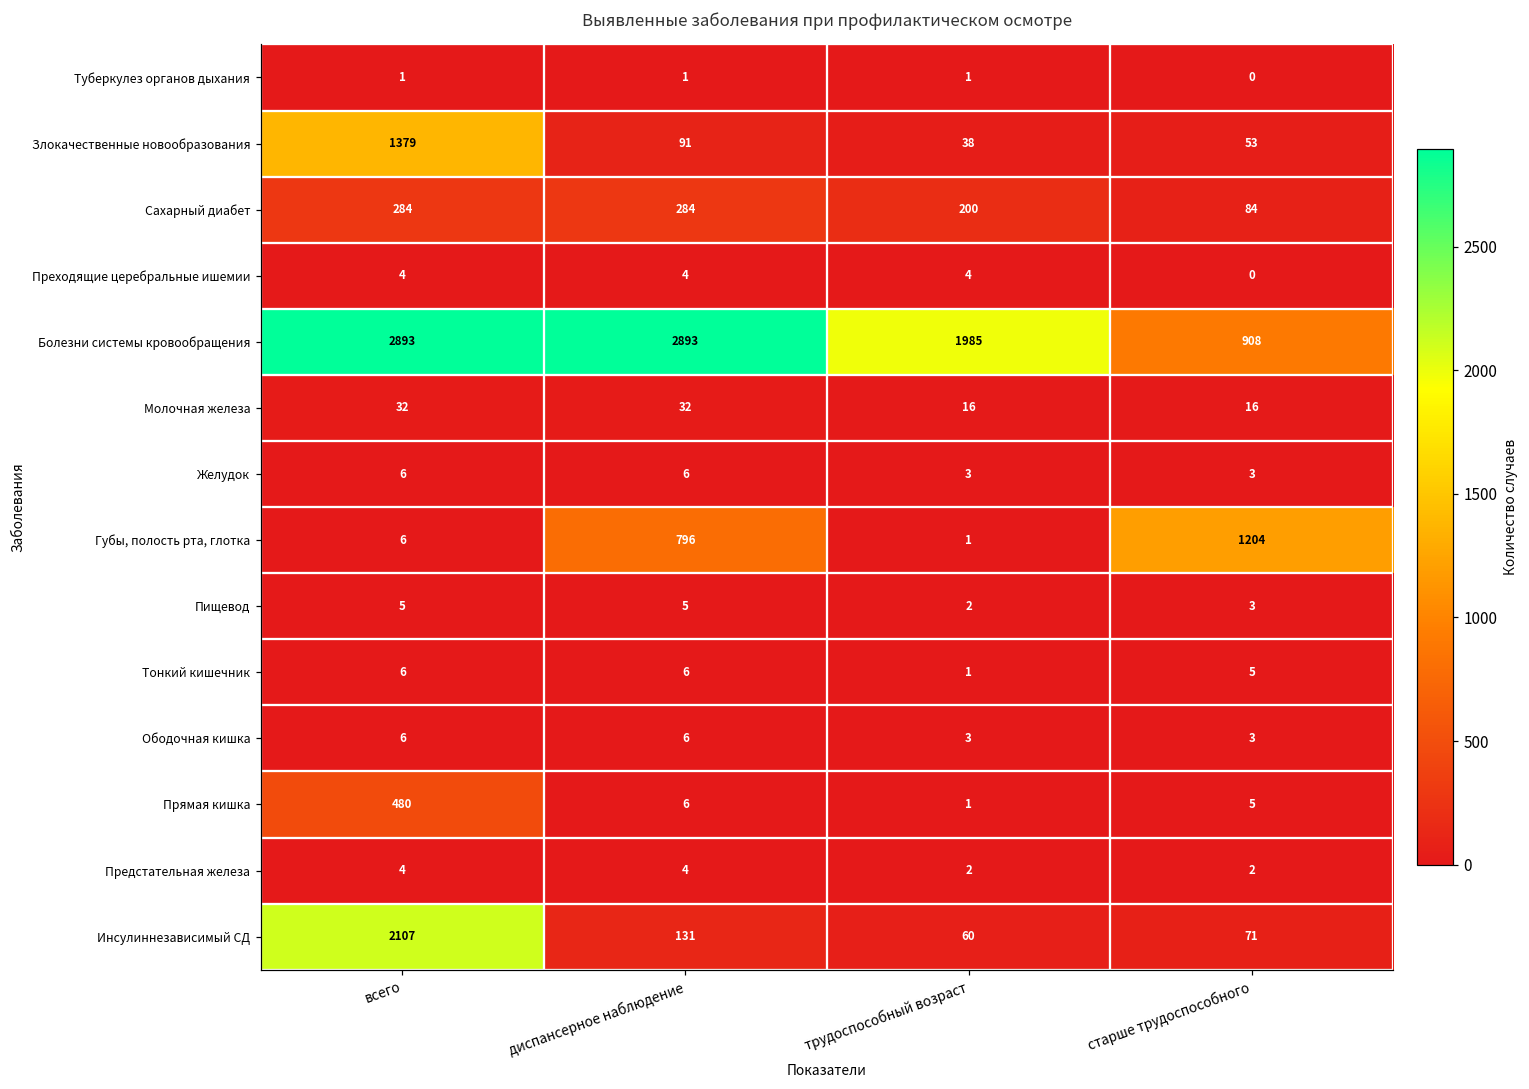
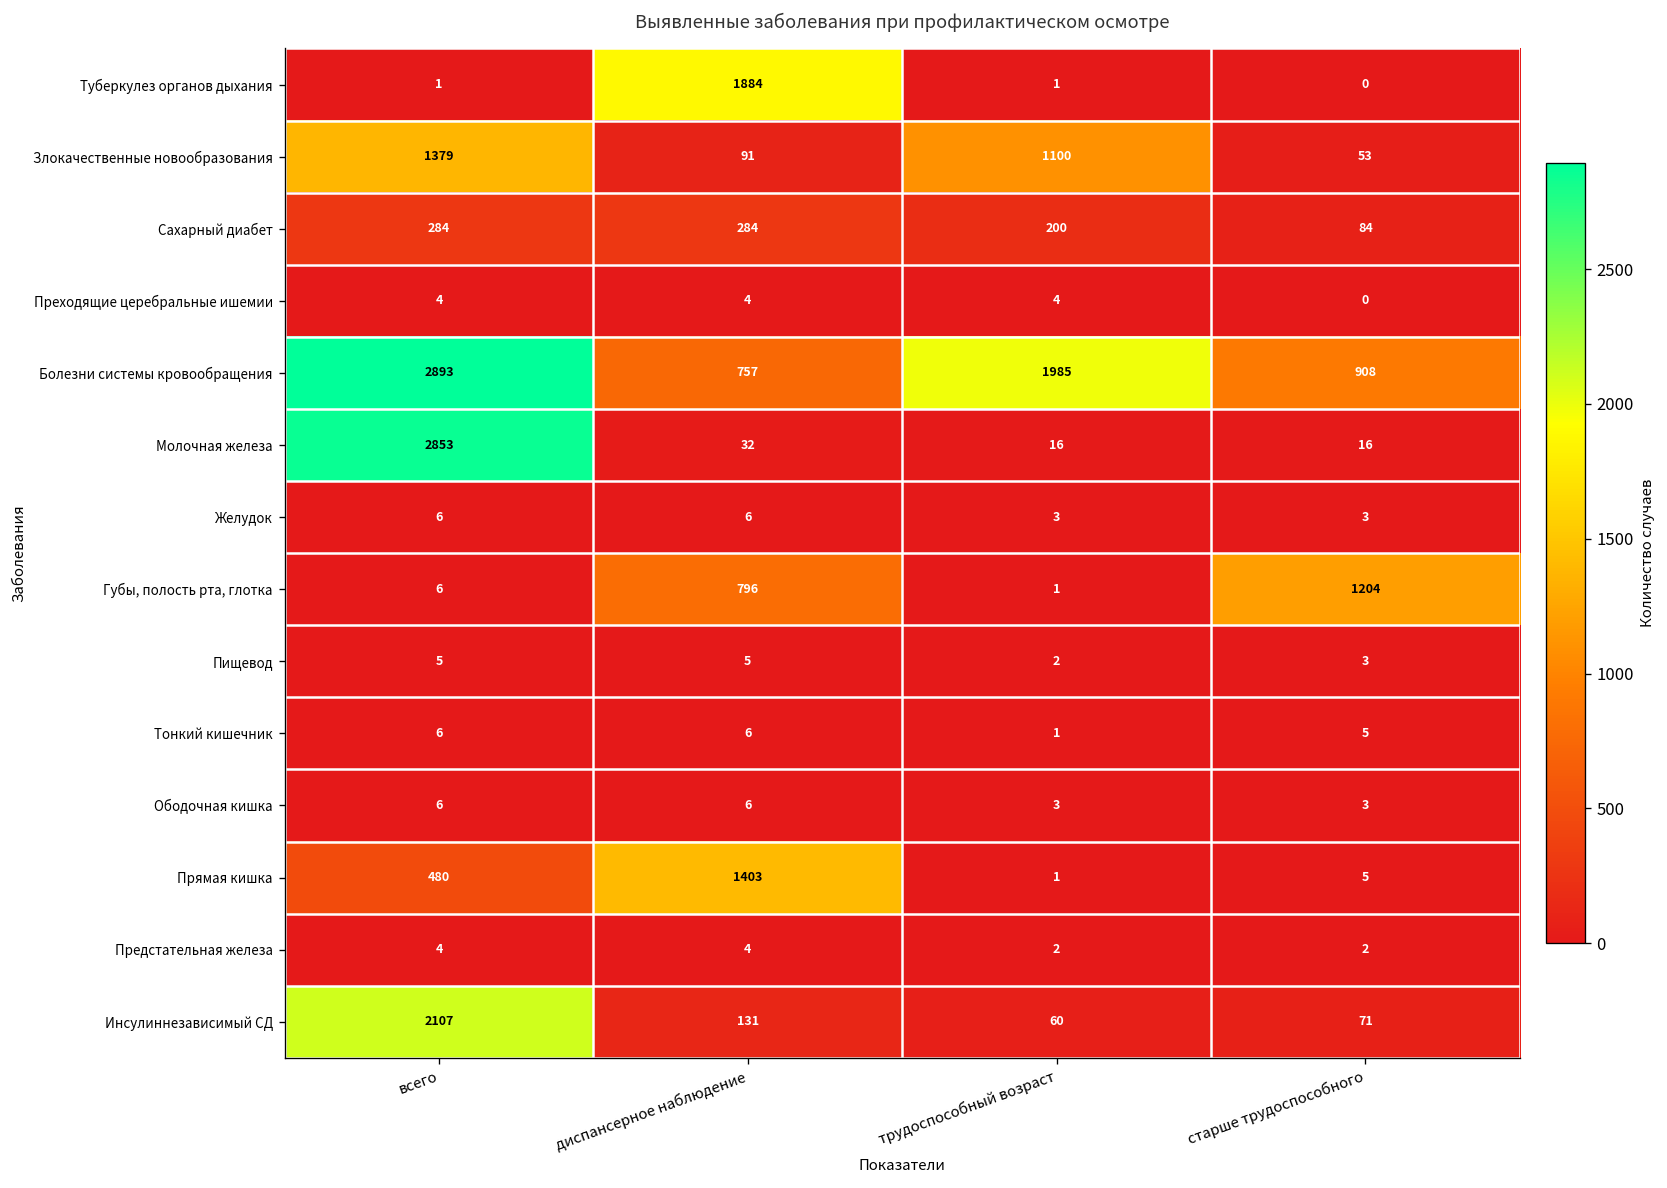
  {
    "Туберкулез органов дыхания": {
      "всего": 1,
-     "диспансерное наблюдение": 1,
+     "диспансерное наблюдение": 1884,
      "трудоспособный возраст": 1,
      "старше трудоспособного": 0
    },
    "Злокачественные новообразования": {
      "всего": 1379,
      "диспансерное наблюдение": 91,
-     "трудоспособный возраст": 38,
+     "трудоспособный возраст": 1100,
      "старше трудоспособного": 53
    },
    "Сахарный диабет": {
      "всего": 284,
      "диспансерное наблюдение": 284,
      "трудоспособный возраст": 200,
      "старше трудоспособного": 84
    },
    "Преходящие церебральные ишемии": {
      "всего": 4,
      "диспансерное наблюдение": 4,
      "трудоспособный возраст": 4,
      "старше трудоспособного": 0
    },
    "Болезни системы кровообращения": {
      "всего": 2893,
-     "диспансерное наблюдение": 2893,
+     "диспансерное наблюдение": 757,
      "трудоспособный возраст": 1985,
      "старше трудоспособного": 908
    },
    "Молочная железа": {
-     "всего": 32,
+     "всего": 2853,
      "диспансерное наблюдение": 32,
      "трудоспособный возраст": 16,
      "старше трудоспособного": 16
    },
    "Желудок": {
      "всего": 6,
      "диспансерное наблюдение": 6,
      "трудоспособный возраст": 3,
      "старше трудоспособного": 3
    },
    "Губы, полость рта, глотка": {
      "всего": 6,
      "диспансерное наблюдение": 796,
      "трудоспособный возраст": 1,
      "старше трудоспособного": 1204
    },
    "Пищевод": {
      "всего": 5,
      "диспансерное наблюдение": 5,
      "трудоспособный возраст": 2,
      "старше трудоспособного": 3
    },
    "Тонкий кишечник": {
      "всего": 6,
      "диспансерное наблюдение": 6,
      "трудоспособный возраст": 1,
      "старше трудоспособного": 5
    },
    "Ободочная кишка": {
      "всего": 6,
      "диспансерное наблюдение": 6,
      "трудоспособный возраст": 3,
      "старше трудоспособного": 3
    },
    "Прямая кишка": {
      "всего": 480,
-     "диспансерное наблюдение": 6,
+     "диспансерное наблюдение": 1403,
      "трудоспособный возраст": 1,
      "старше трудоспособного": 5
    },
    "Предстательная железа": {
      "всего": 4,
      "диспансерное наблюдение": 4,
      "трудоспособный возраст": 2,
      "старше трудоспособного": 2
    },
    "Инсулиннезависимый СД": {
      "всего": 2107,
      "диспансерное наблюдение": 131,
      "трудоспособный возраст": 60,
      "старше трудоспособного": 71
    }
  }
